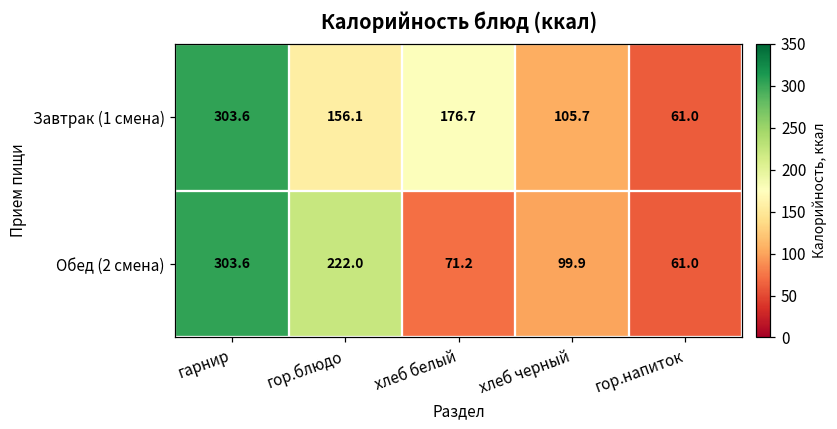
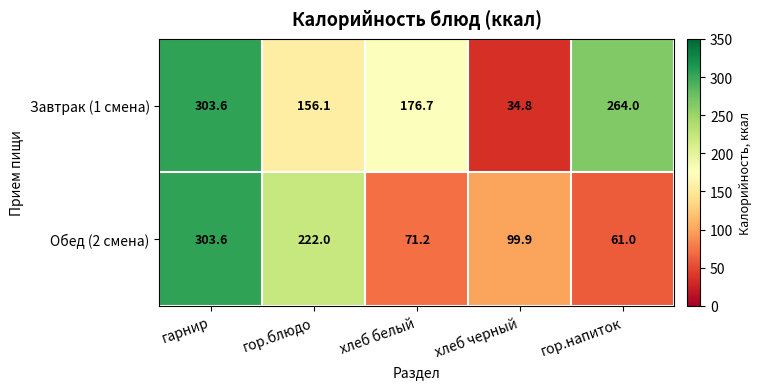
  {
    "Завтрак (1 смена)": {
      "гарнир": 303.6,
      "гор.блюдо": 156.1,
      "хлеб белый": 176.7,
-     "хлеб черный": 105.7,
-     "гор.напиток": 61.0
+     "хлеб черный": 34.8,
+     "гор.напиток": 264.0
    },
    "Обед (2 смена)": {
      "гарнир": 303.6,
      "гор.блюдо": 222.0,
      "хлеб белый": 71.2,
      "хлеб черный": 99.9,
      "гор.напиток": 61.0
    }
  }
